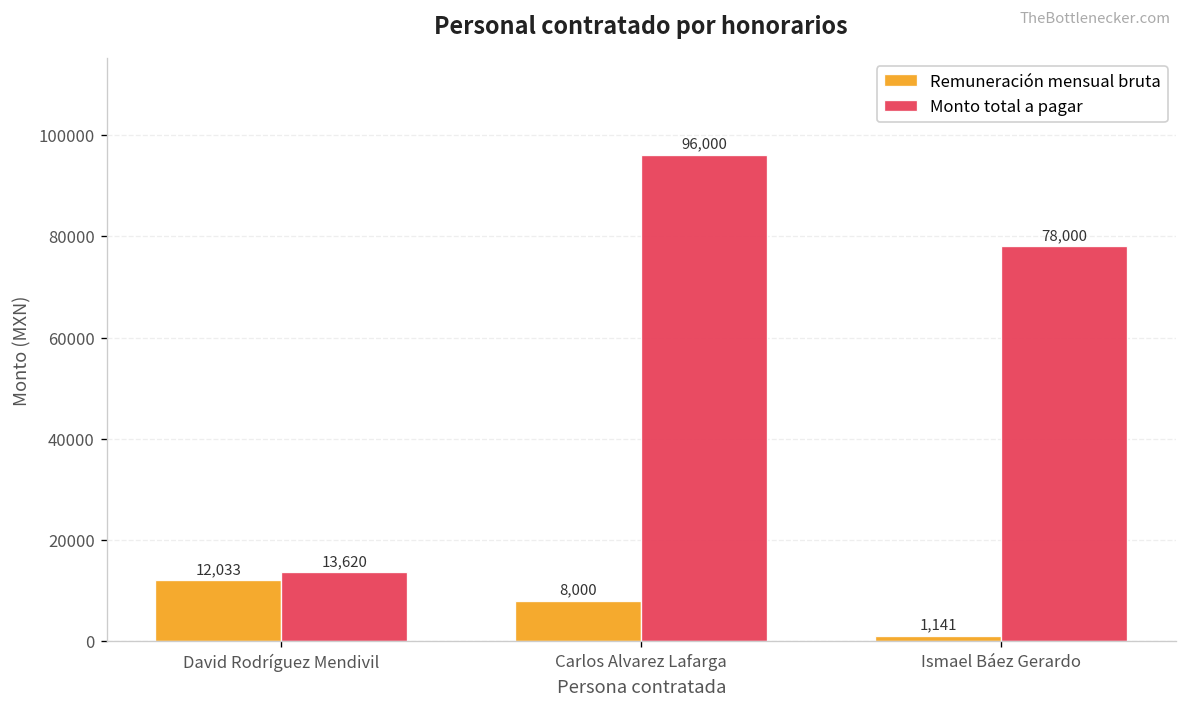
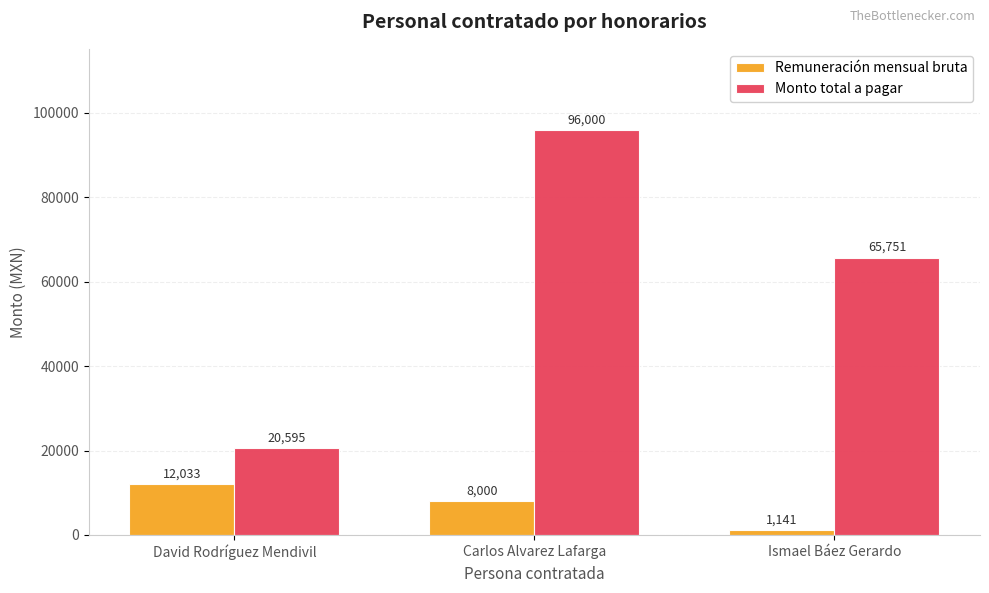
  {
    "Remuneración mensual bruta": {
      "David Rodríguez Mendivil": "12,033",
      "Carlos Alvarez Lafarga": "8,000",
      "Ismael Báez Gerardo": "1,141"
    },
    "Monto total a pagar": {
-     "David Rodríguez Mendivil": "13,620",
+     "David Rodríguez Mendivil": "20,595",
      "Carlos Alvarez Lafarga": "96,000",
-     "Ismael Báez Gerardo": "78,000"
+     "Ismael Báez Gerardo": "65,751"
    }
  }
